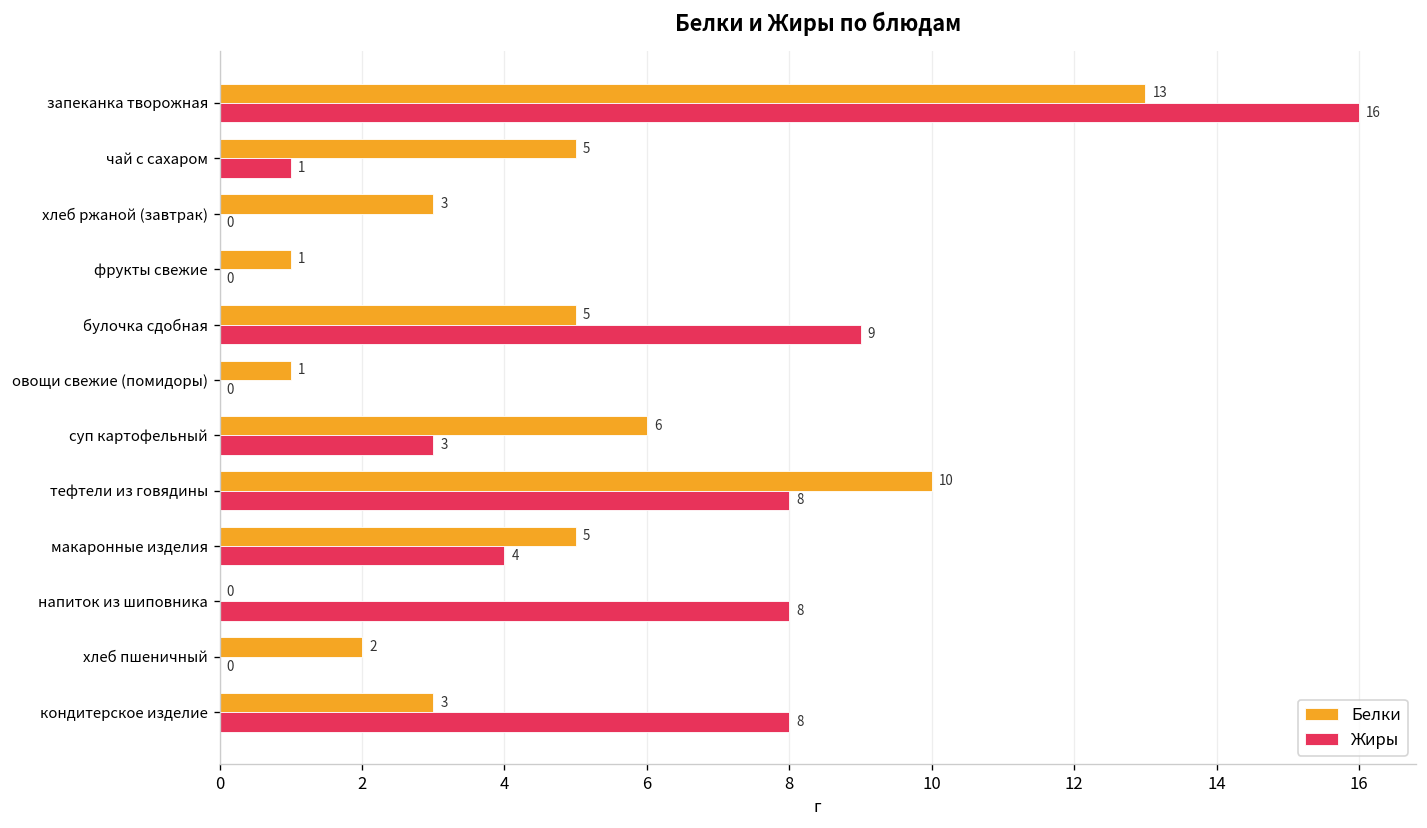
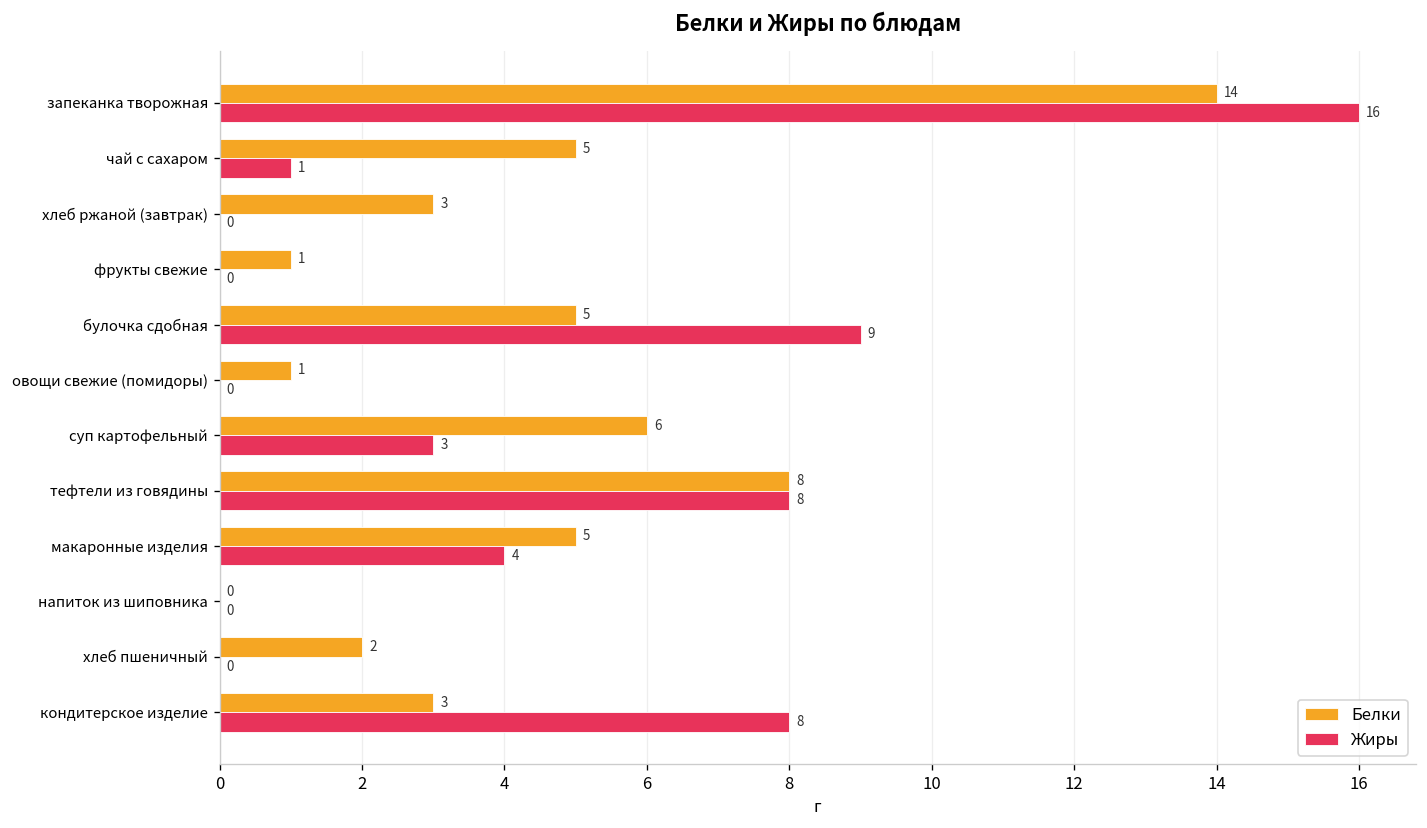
  {
    "Белки": {
-     "запеканка творожная": 13,
+     "запеканка творожная": 14,
      "чай с сахаром": 5,
      "хлеб ржаной (завтрак)": 3,
      "фрукты свежие": 1,
      "булочка сдобная": 5,
      "овощи свежие (помидоры)": 1,
      "суп картофельный": 6,
-     "тефтели из говядины": 10,
+     "тефтели из говядины": 8,
      "макаронные изделия": 5,
      "напиток из шиповника": 0,
      "хлеб пшеничный": 2,
      "кондитерское изделие": 3
    },
    "Жиры": {
      "запеканка творожная": 16,
      "чай с сахаром": 1,
      "хлеб ржаной (завтрак)": 0,
      "фрукты свежие": 0,
      "булочка сдобная": 9,
      "овощи свежие (помидоры)": 0,
      "суп картофельный": 3,
      "тефтели из говядины": 8,
      "макаронные изделия": 4,
-     "напиток из шиповника": 8,
+     "напиток из шиповника": 0,
      "хлеб пшеничный": 0,
      "кондитерское изделие": 8
    }
  }
